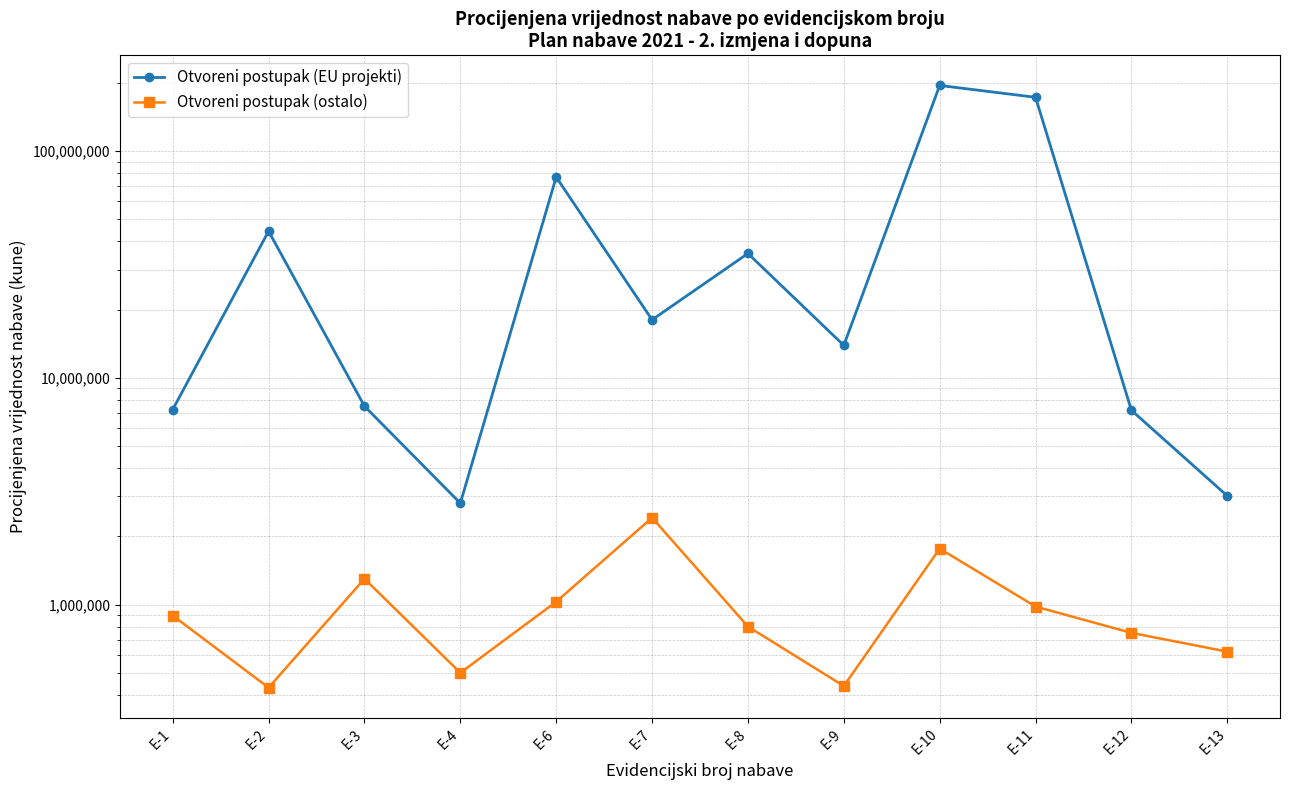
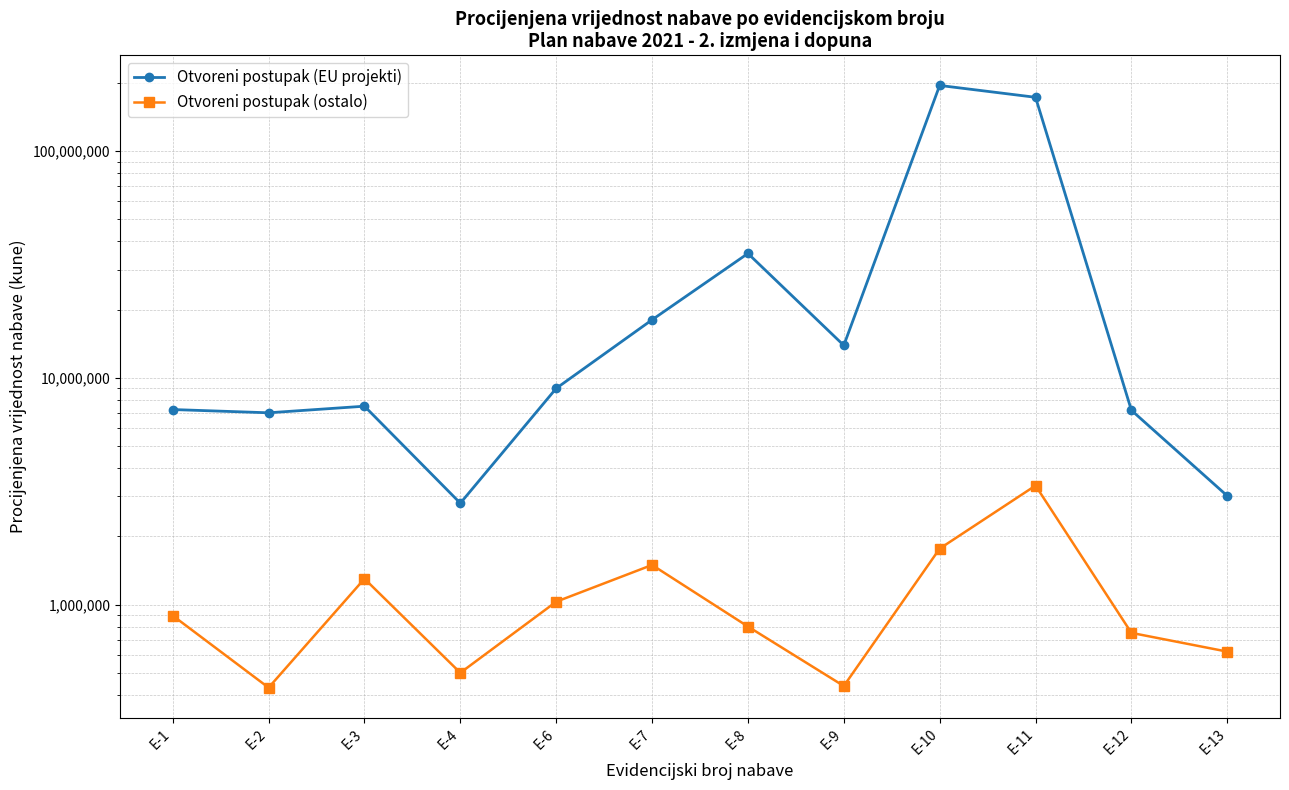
  {
    "Otvoreni postupak (EU projekti)": {
      "E-1": "7,300,000",
-     "E-2": "44,000,000",
+     "E-2": "7,000,000",
      "E-3": "7,500,000",
      "E-4": "2,800,000",
-     "E-6": "77,000,000",
+     "E-6": "9,000,000",
      "E-7": "18,000,000",
      "E-8": "35,000,000",
      "E-9": "14,000,000",
      "E-10": "200,000,000",
      "E-11": "170,000,000",
      "E-12": "7,200,000",
      "E-13": "3,000,000"
    },
    "Otvoreni postupak (ostalo)": {
      "E-1": "890,000",
      "E-2": "430,000",
      "E-3": "1,300,000",
      "E-4": "500,000",
      "E-6": "1,000,000",
-     "E-7": "2,400,000",
+     "E-7": "1,500,000",
      "E-8": "800,000",
      "E-9": "440,000",
      "E-10": "1,800,000",
-     "E-11": "980,000",
+     "E-11": "3,300,000",
      "E-12": "750,000",
      "E-13": "620,000"
    }
  }
